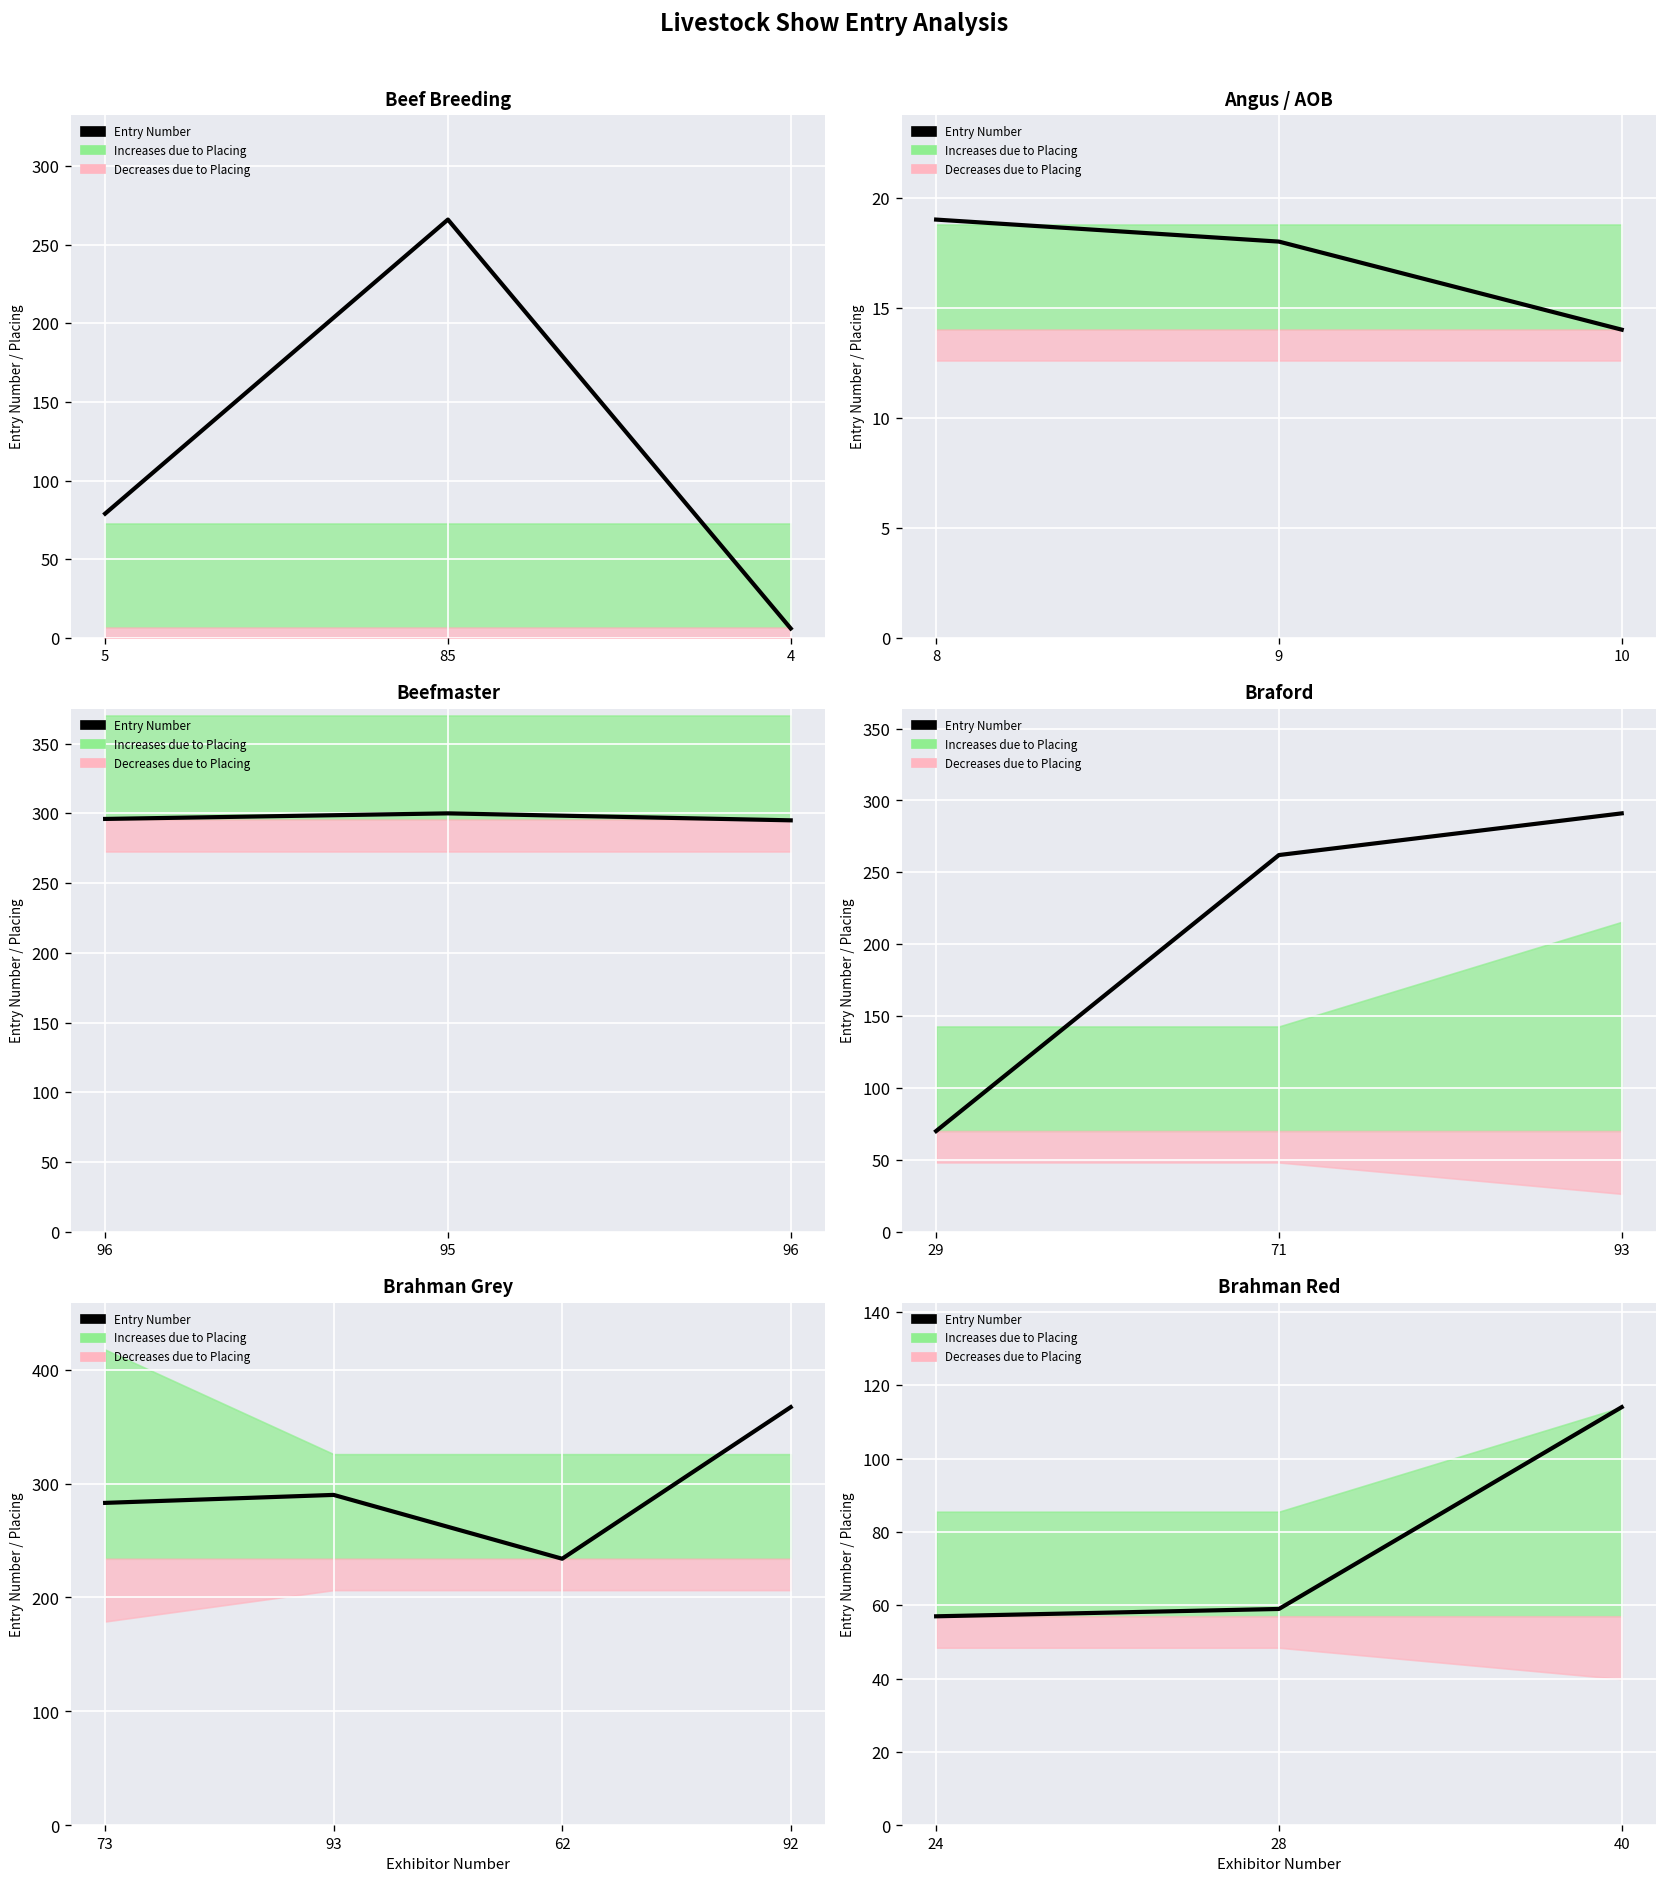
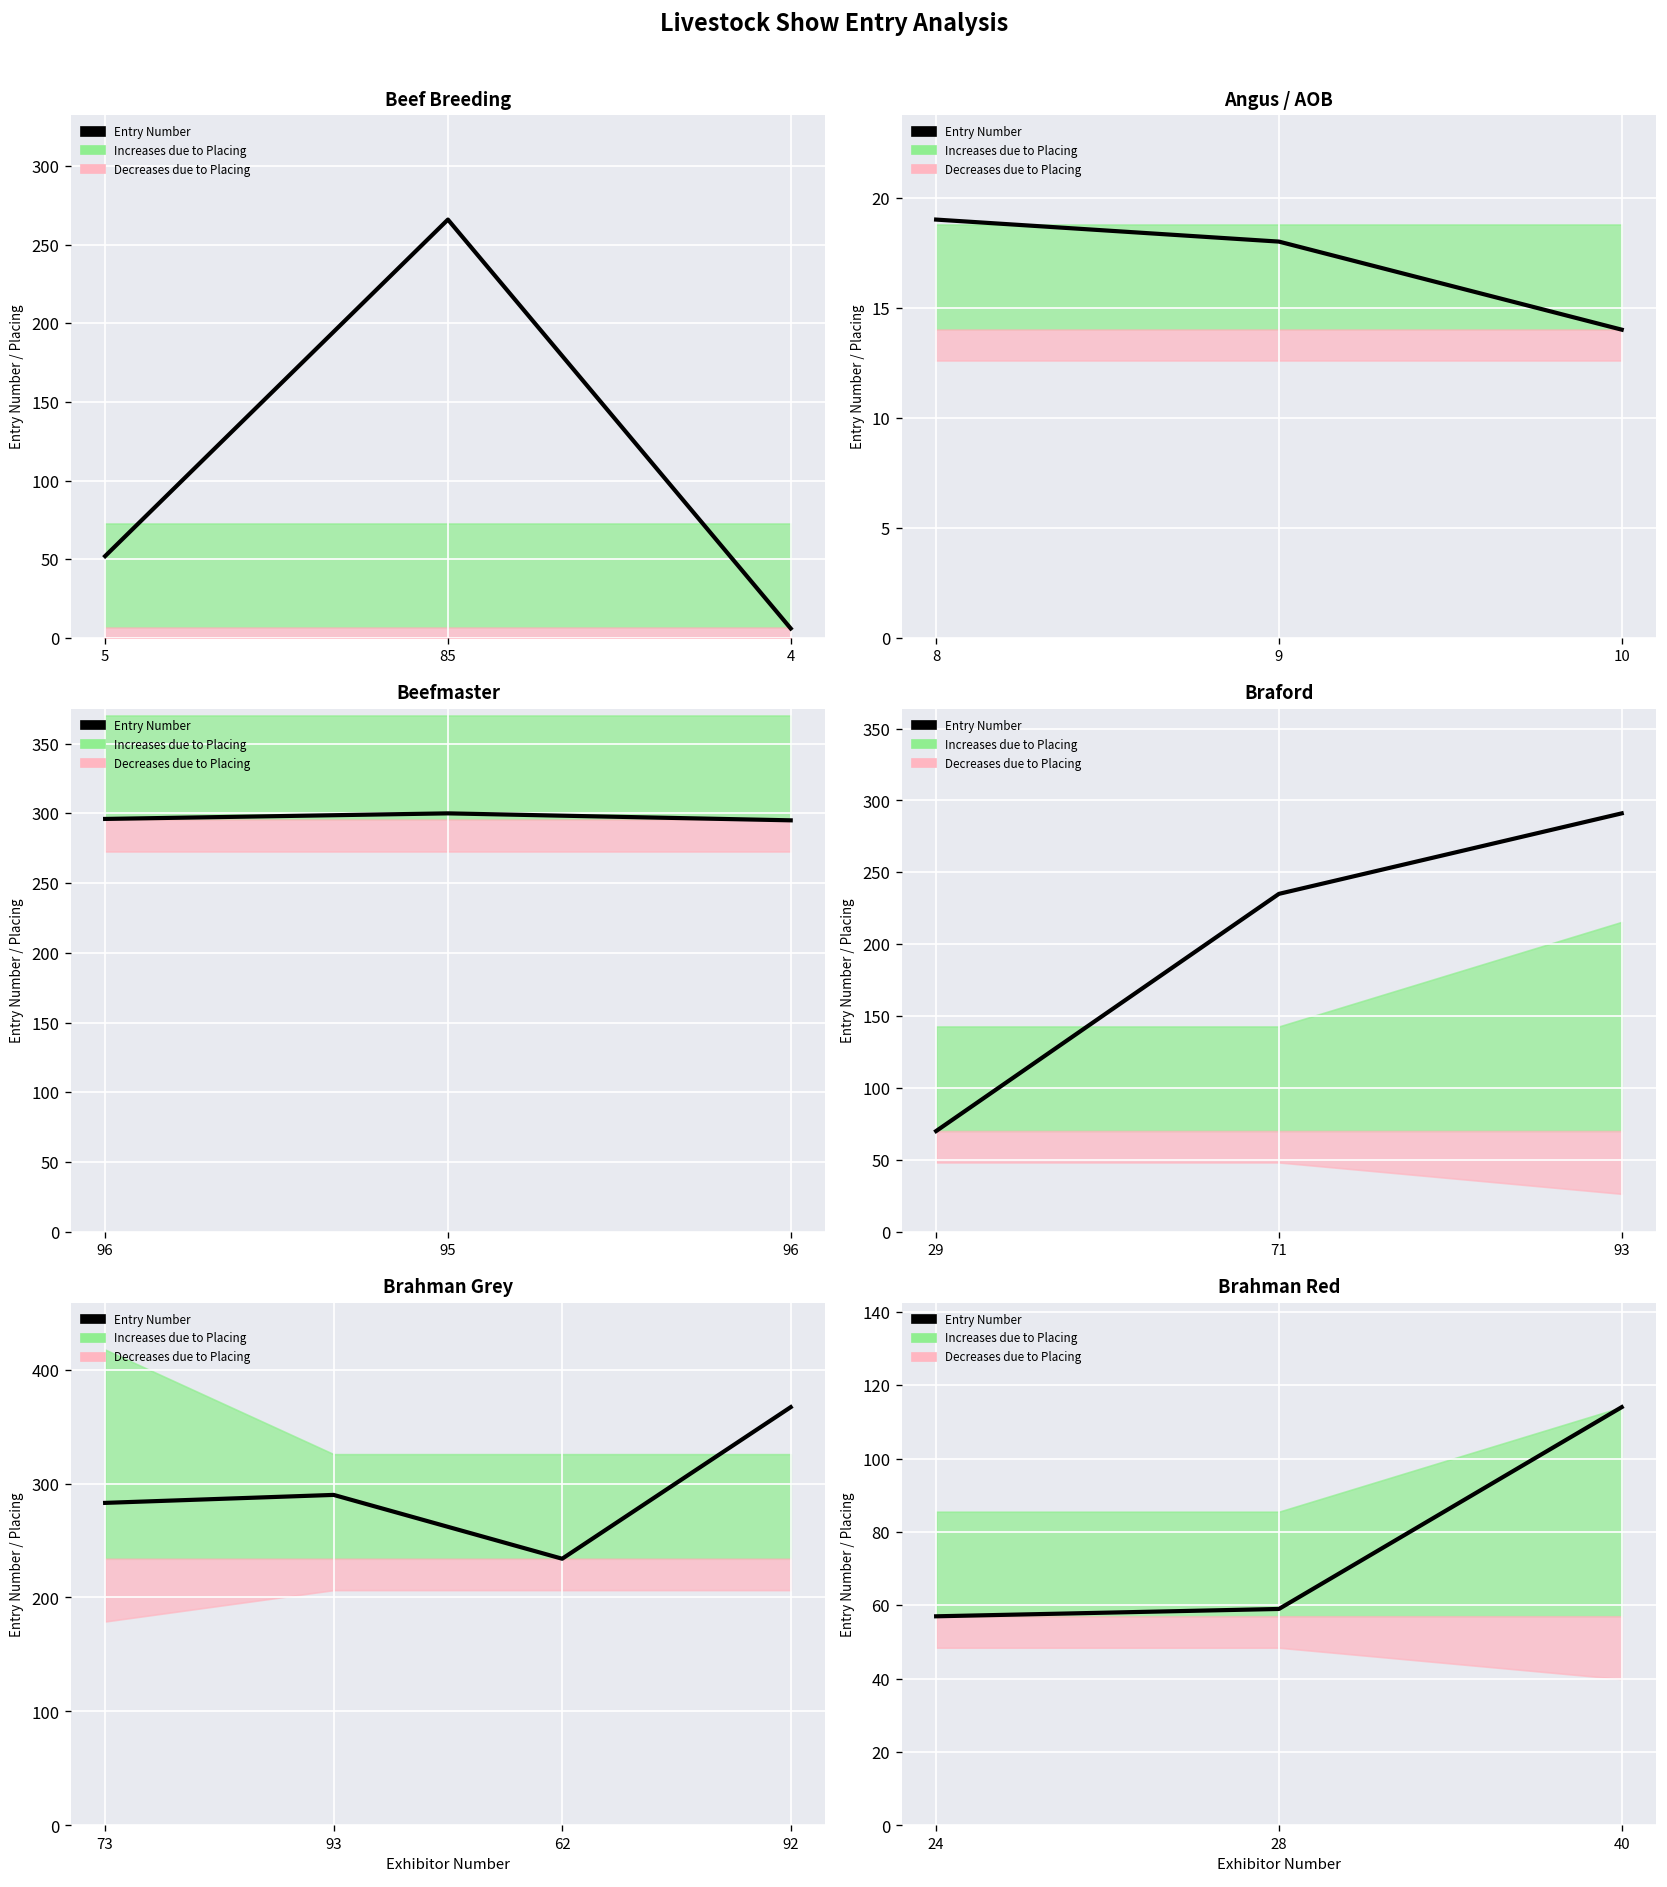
  {
    "Beef Breeding": {
      "Entry Number": {
-       "5": 79,
+       "5": 52,
        "85": 266
      }
    },
    "Angus / AOB": {
      "Entry Number": {
        "8": 19.0,
        "9": 18.0
      }
    },
    "Beefmaster": {
      "Entry Number": {
        "95": 300
      }
    },
    "Braford": {
      "Entry Number": {
-       "71": 262,
+       "71": 235,
        "93": 291
      }
    },
    "Brahman Grey": {
      "Entry Number": {
        "73": 280,
        "93": 290,
        "92": 370
      }
    },
    "Brahman Red": {
      "Entry Number": {
        "28": 59
      }
    }
  }
